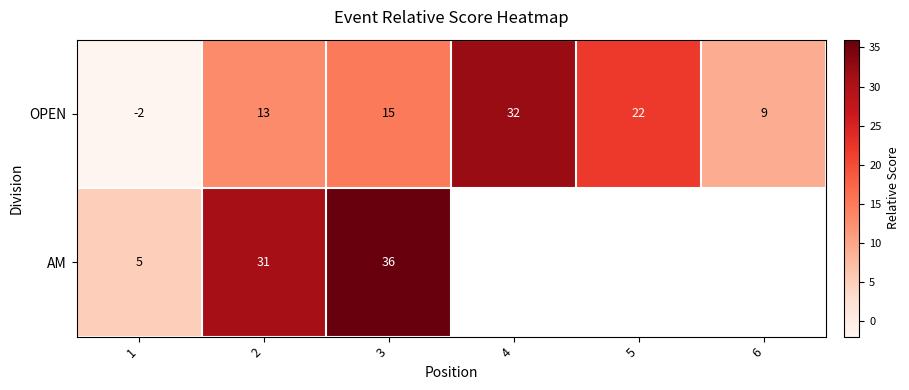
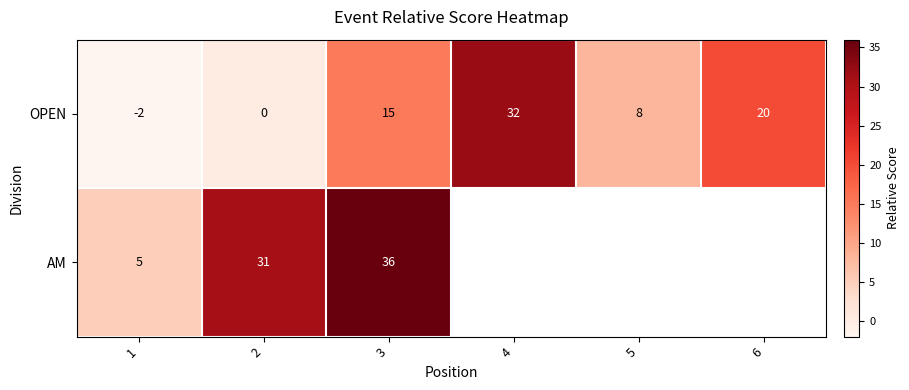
  {
    "OPEN": {
      "1": -2,
-     "2": 13,
+     "2": 0,
      "3": 15,
      "4": 32,
-     "5": 22,
-     "6": 9
+     "5": 8,
+     "6": 20
    },
    "AM": {
      "1": 5,
      "2": 31,
      "3": 36
    }
  }
